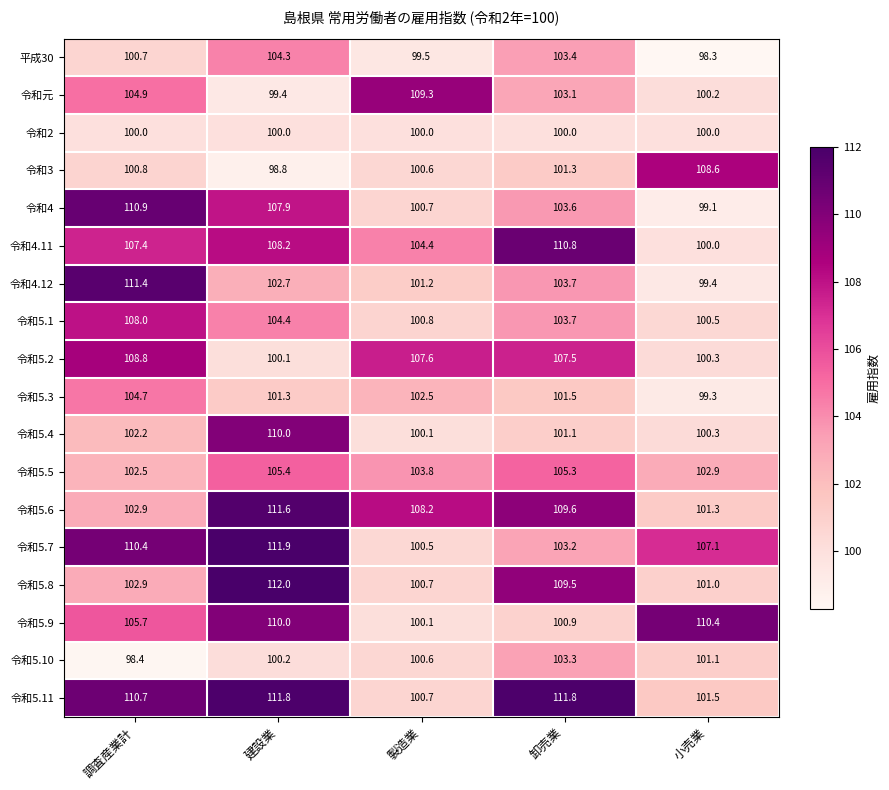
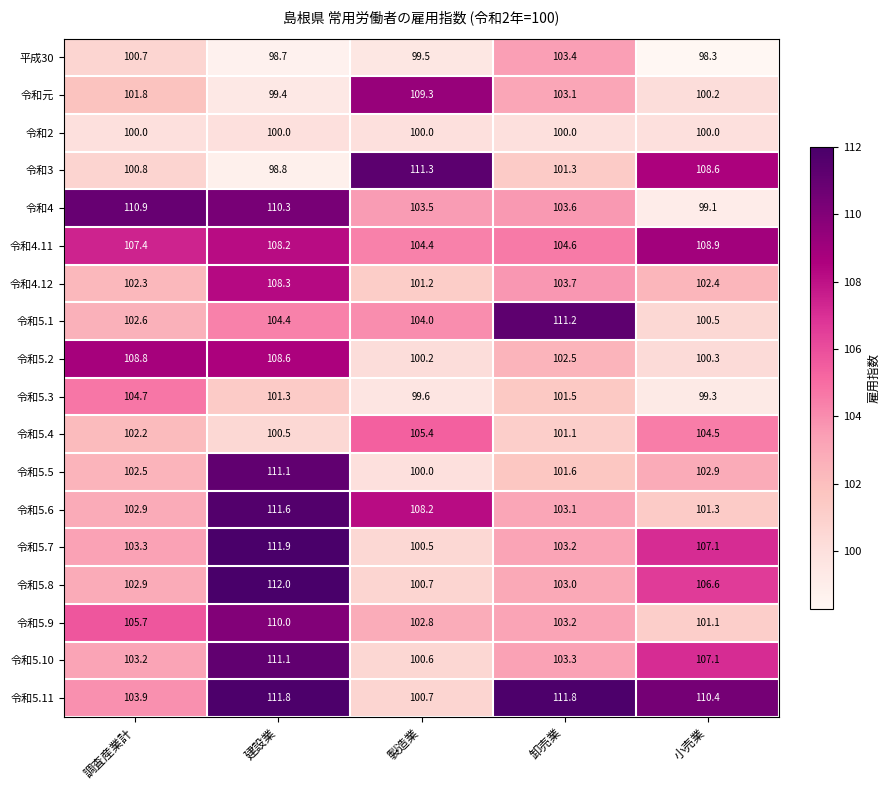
  {
    "平成30": {
      "調査産業計": 100.7,
-     "建設業": 104.3,
+     "建設業": 98.7,
      "製造業": 99.5,
      "卸売業": 103.4,
      "小売業": 98.3
    },
    "令和元": {
-     "調査産業計": 104.9,
+     "調査産業計": 101.8,
      "建設業": 99.4,
      "製造業": 109.3,
      "卸売業": 103.1,
      "小売業": 100.2
    },
    "令和2": {
      "調査産業計": 100.0,
      "建設業": 100.0,
      "製造業": 100.0,
      "卸売業": 100.0,
      "小売業": 100.0
    },
    "令和3": {
      "調査産業計": 100.8,
      "建設業": 98.8,
-     "製造業": 100.6,
+     "製造業": 111.3,
      "卸売業": 101.3,
      "小売業": 108.6
    },
    "令和4": {
      "調査産業計": 110.9,
-     "建設業": 107.9,
-     "製造業": 100.7,
+     "建設業": 110.3,
+     "製造業": 103.5,
      "卸売業": 103.6,
      "小売業": 99.1
    },
    "令和4.11": {
      "調査産業計": 107.4,
      "建設業": 108.2,
      "製造業": 104.4,
-     "卸売業": 110.8,
-     "小売業": 100.0
+     "卸売業": 104.6,
+     "小売業": 108.9
    },
    "令和4.12": {
-     "調査産業計": 111.4,
-     "建設業": 102.7,
+     "調査産業計": 102.3,
+     "建設業": 108.3,
      "製造業": 101.2,
      "卸売業": 103.7,
-     "小売業": 99.4
+     "小売業": 102.4
    },
    "令和5.1": {
-     "調査産業計": 108.0,
+     "調査産業計": 102.6,
      "建設業": 104.4,
-     "製造業": 100.8,
-     "卸売業": 103.7,
+     "製造業": 104.0,
+     "卸売業": 111.2,
      "小売業": 100.5
    },
    "令和5.2": {
      "調査産業計": 108.8,
-     "建設業": 100.1,
-     "製造業": 107.6,
-     "卸売業": 107.5,
+     "建設業": 108.6,
+     "製造業": 100.2,
+     "卸売業": 102.5,
      "小売業": 100.3
    },
    "令和5.3": {
      "調査産業計": 104.7,
      "建設業": 101.3,
-     "製造業": 102.5,
+     "製造業": 99.6,
      "卸売業": 101.5,
      "小売業": 99.3
    },
    "令和5.4": {
      "調査産業計": 102.2,
-     "建設業": 110.0,
-     "製造業": 100.1,
+     "建設業": 100.5,
+     "製造業": 105.4,
      "卸売業": 101.1,
-     "小売業": 100.3
+     "小売業": 104.5
    },
    "令和5.5": {
      "調査産業計": 102.5,
-     "建設業": 105.4,
-     "製造業": 103.8,
-     "卸売業": 105.3,
+     "建設業": 111.1,
+     "製造業": 100.0,
+     "卸売業": 101.6,
      "小売業": 102.9
    },
    "令和5.6": {
      "調査産業計": 102.9,
      "建設業": 111.6,
      "製造業": 108.2,
-     "卸売業": 109.6,
+     "卸売業": 103.1,
      "小売業": 101.3
    },
    "令和5.7": {
-     "調査産業計": 110.4,
+     "調査産業計": 103.3,
      "建設業": 111.9,
      "製造業": 100.5,
      "卸売業": 103.2,
      "小売業": 107.1
    },
    "令和5.8": {
      "調査産業計": 102.9,
      "建設業": 112.0,
      "製造業": 100.7,
-     "卸売業": 109.5,
-     "小売業": 101.0
+     "卸売業": 103.0,
+     "小売業": 106.6
    },
    "令和5.9": {
      "調査産業計": 105.7,
      "建設業": 110.0,
-     "製造業": 100.1,
-     "卸売業": 100.9,
-     "小売業": 110.4
+     "製造業": 102.8,
+     "卸売業": 103.2,
+     "小売業": 101.1
    },
    "令和5.10": {
-     "調査産業計": 98.4,
-     "建設業": 100.2,
+     "調査産業計": 103.2,
+     "建設業": 111.1,
      "製造業": 100.6,
      "卸売業": 103.3,
-     "小売業": 101.1
+     "小売業": 107.1
    },
    "令和5.11": {
-     "調査産業計": 110.7,
+     "調査産業計": 103.9,
      "建設業": 111.8,
      "製造業": 100.7,
      "卸売業": 111.8,
-     "小売業": 101.5
+     "小売業": 110.4
    }
  }
